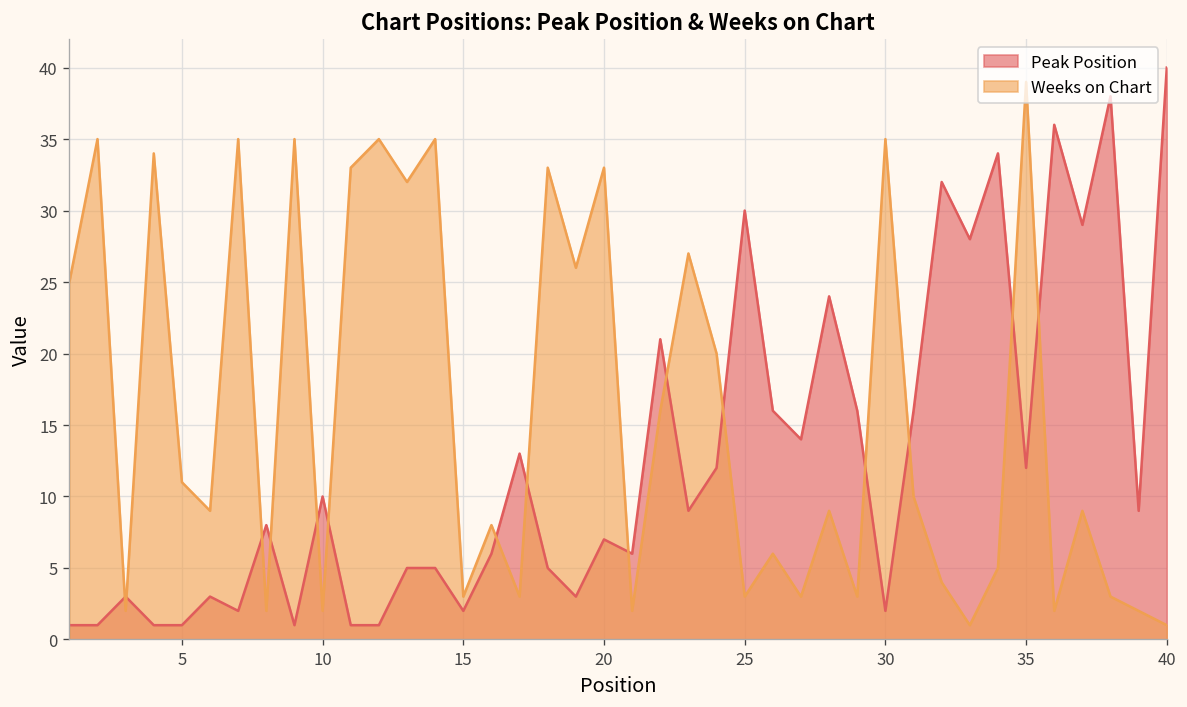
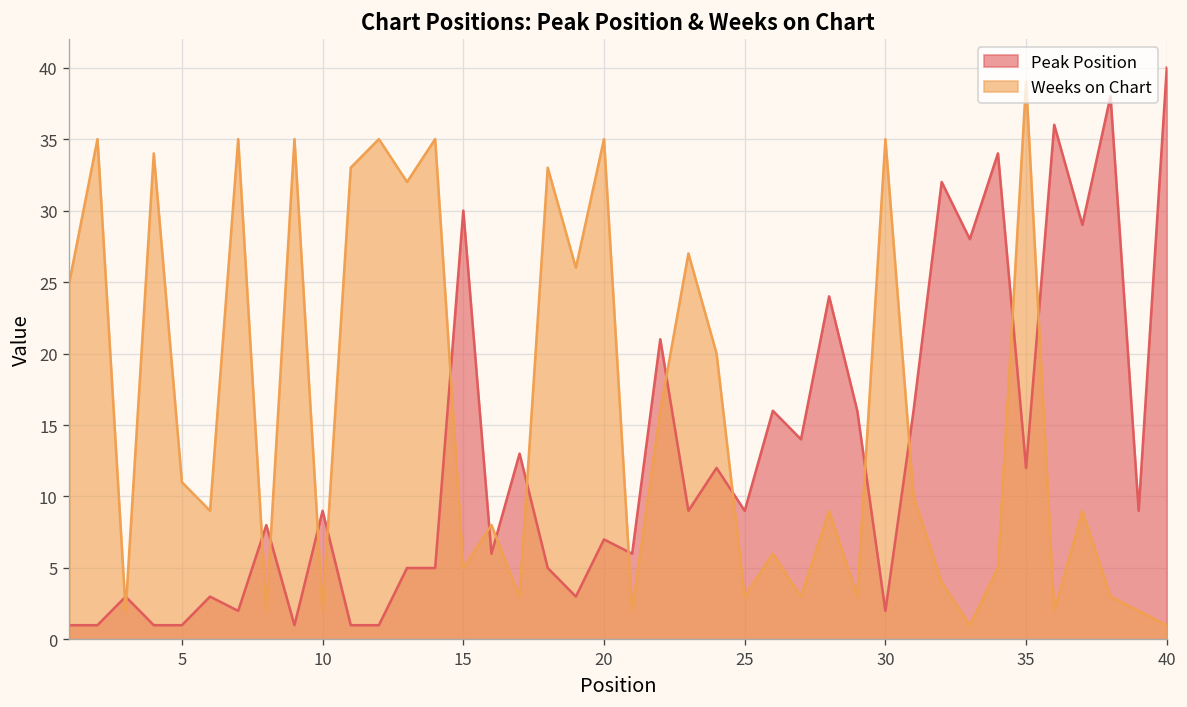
  {
    "Peak Position": {
      "5": 1,
-     "10": 10,
-     "15": 2,
+     "10": 9,
+     "15": 30,
      "20": 7,
-     "25": 30,
+     "25": 9,
      "30": 2,
      "35": 12,
      "40": 40
    },
    "Weeks on Chart": {
      "5": 11,
      "10": 2,
-     "15": 3,
-     "20": 33,
+     "15": 5,
+     "20": 35,
      "25": 3,
      "30": 35,
      "40": 1
    }
  }
